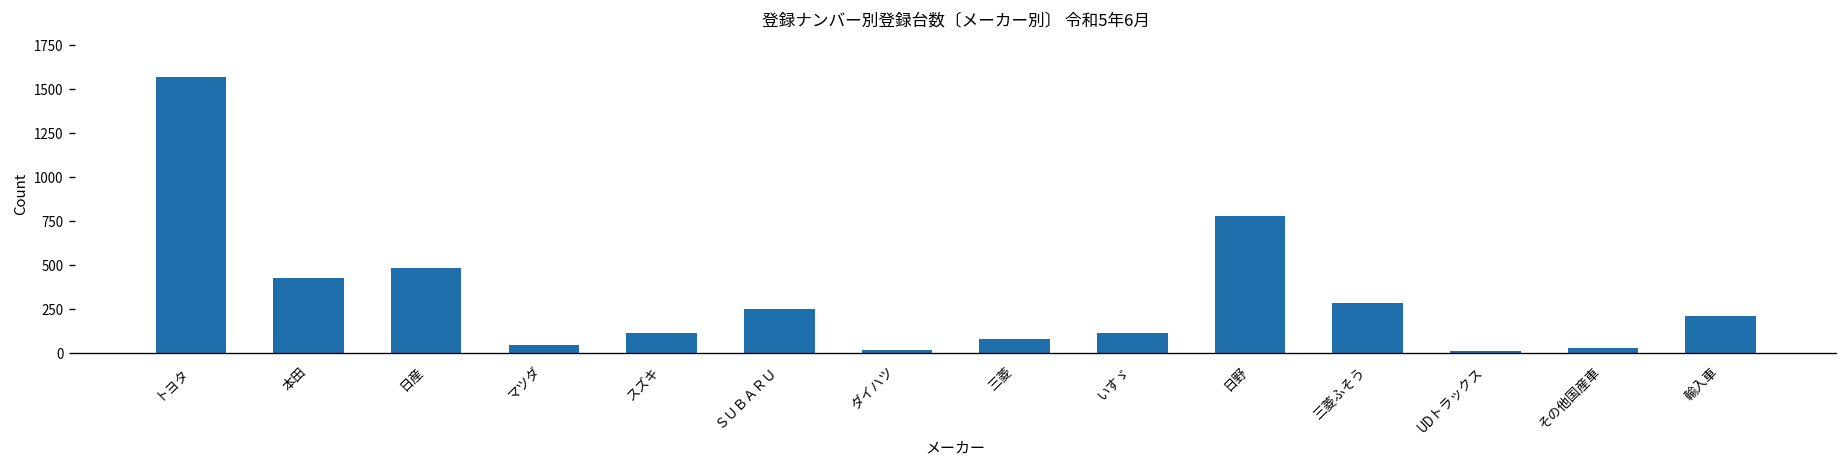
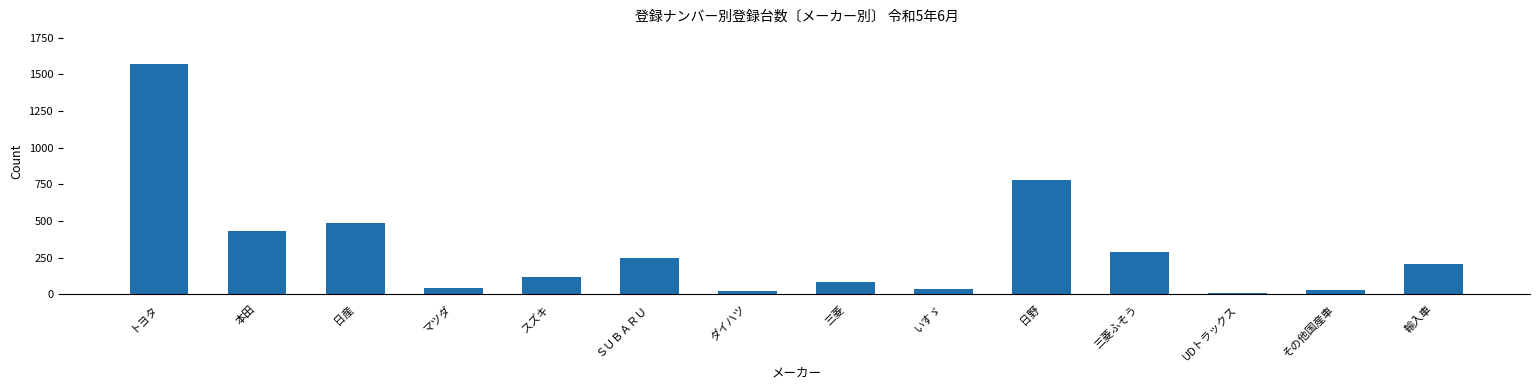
  {
    "トヨタ": 1570,
    "本田": 430,
    "日産": 480,
    "マツダ": 40,
    "スズキ": 120,
    "ＳＵＢＡＲＵ": 250,
    "ダイハツ": 20,
    "三菱": 80,
-   "いすゞ": 110,
+   "いすゞ": 30,
    "日野": 780,
    "三菱ふそう": 290,
    "その他国産車": 30,
    "輸入車": 210
  }
